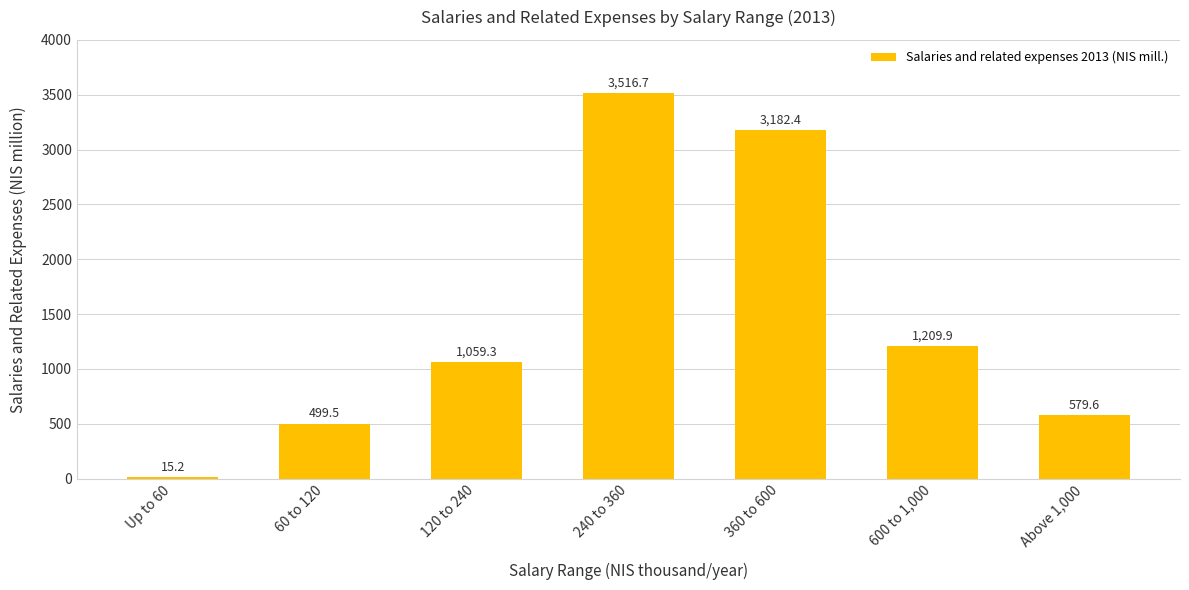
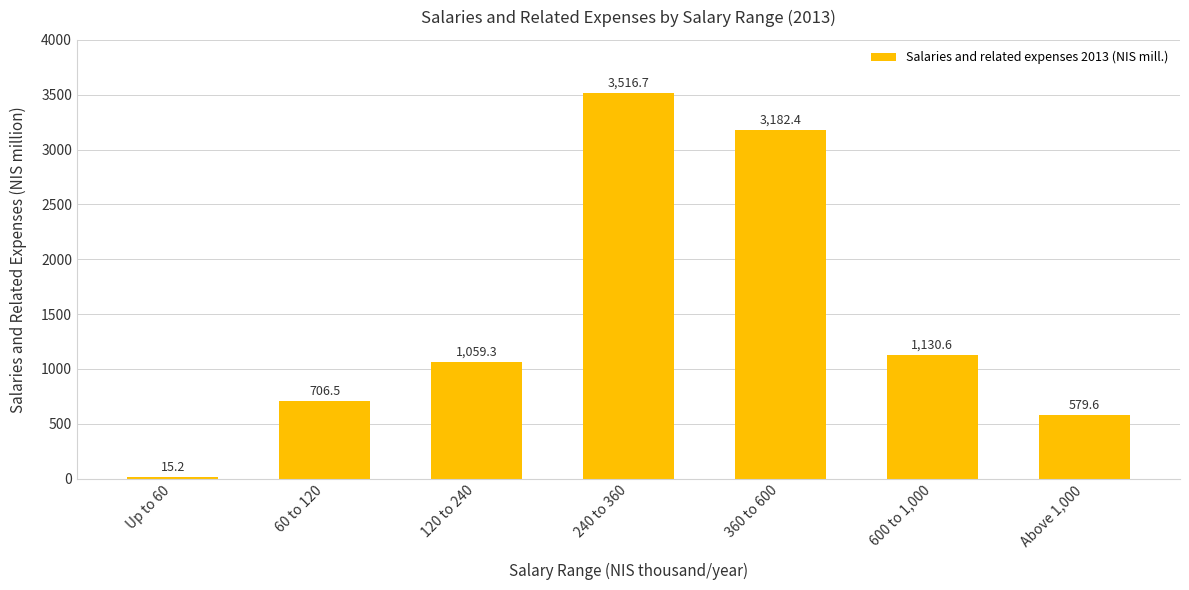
  {
    "Up to 60": "15.2",
-   "60 to 120": "499.5",
+   "60 to 120": "706.5",
    "120 to 240": "1,059.3",
    "240 to 360": "3,516.7",
    "360 to 600": "3,182.4",
-   "600 to 1,000": "1,209.9",
+   "600 to 1,000": "1,130.6",
    "Above 1,000": "579.6"
  }
